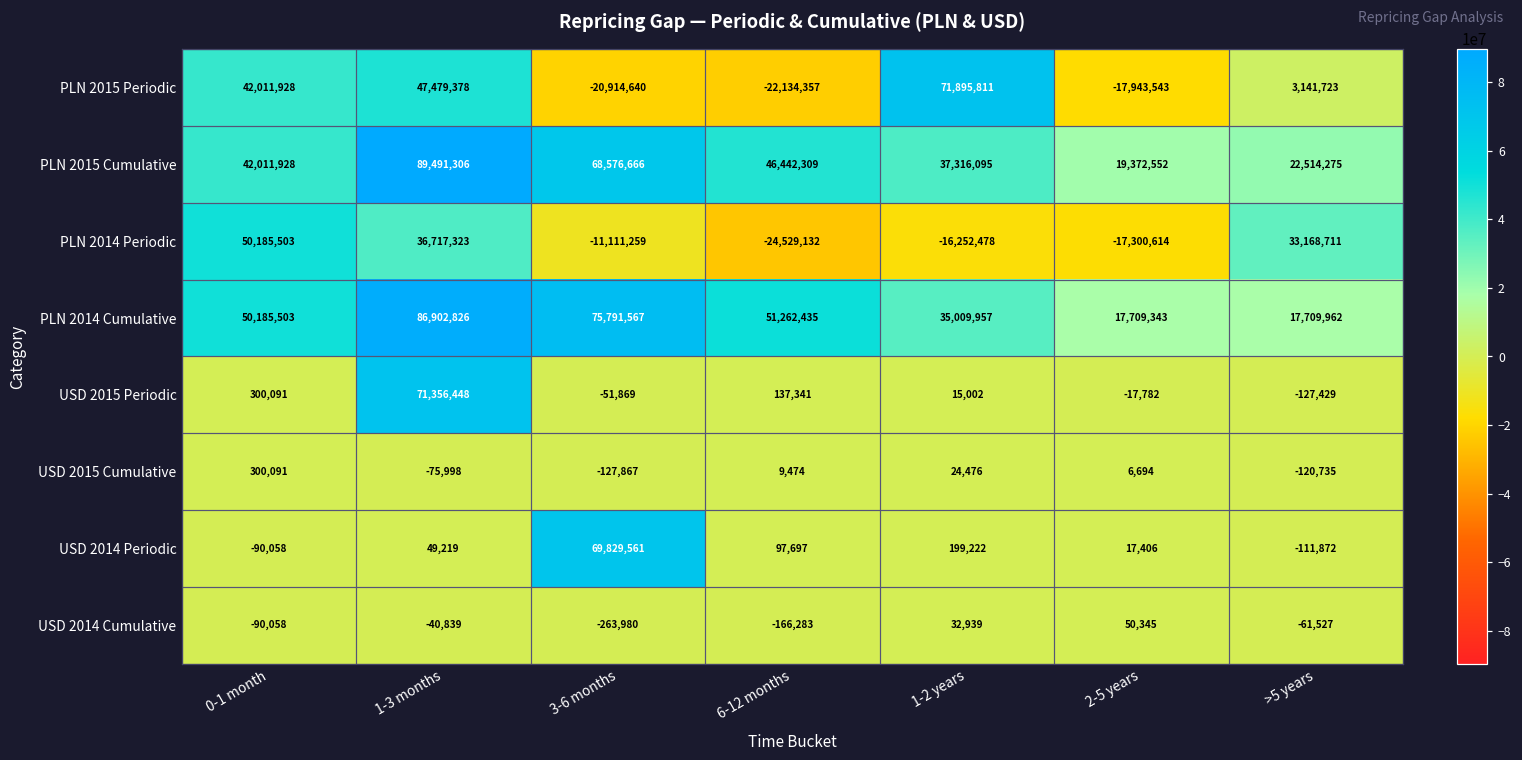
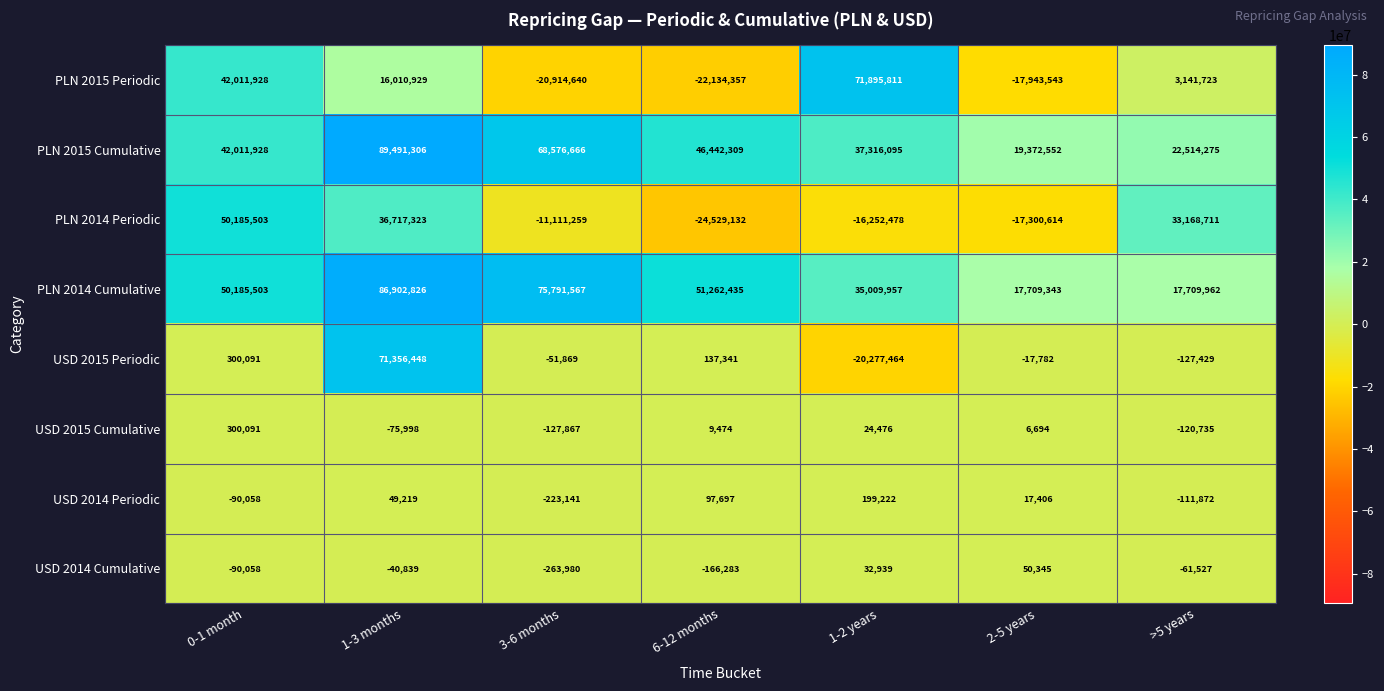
  {
    "PLN 2015 Periodic": {
      "0-1 month": "42,011,928",
-     "1-3 months": "47,479,378",
+     "1-3 months": "16,010,929",
      "3-6 months": "-20,914,640",
      "6-12 months": "-22,134,357",
      "1-2 years": "71,895,811",
      "2-5 years": "-17,943,543",
      ">5 years": "3,141,723"
    },
    "PLN 2015 Cumulative": {
      "0-1 month": "42,011,928",
      "1-3 months": "89,491,306",
      "3-6 months": "68,576,666",
      "6-12 months": "46,442,309",
      "1-2 years": "37,316,095",
      "2-5 years": "19,372,552",
      ">5 years": "22,514,275"
    },
    "PLN 2014 Periodic": {
      "0-1 month": "50,185,503",
      "1-3 months": "36,717,323",
      "3-6 months": "-11,111,259",
      "6-12 months": "-24,529,132",
      "1-2 years": "-16,252,478",
      "2-5 years": "-17,300,614",
      ">5 years": "33,168,711"
    },
    "PLN 2014 Cumulative": {
      "0-1 month": "50,185,503",
      "1-3 months": "86,902,826",
      "3-6 months": "75,791,567",
      "6-12 months": "51,262,435",
      "1-2 years": "35,009,957",
      "2-5 years": "17,709,343",
      ">5 years": "17,709,962"
    },
    "USD 2015 Periodic": {
      "0-1 month": "300,091",
      "1-3 months": "71,356,448",
      "3-6 months": "-51,869",
      "6-12 months": "137,341",
-     "1-2 years": "15,002",
+     "1-2 years": "-20,277,464",
      "2-5 years": "-17,782",
      ">5 years": "-127,429"
    },
    "USD 2015 Cumulative": {
      "0-1 month": "300,091",
      "1-3 months": "-75,998",
      "3-6 months": "-127,867",
      "6-12 months": "9,474",
      "1-2 years": "24,476",
      "2-5 years": "6,694",
      ">5 years": "-120,735"
    },
    "USD 2014 Periodic": {
      "0-1 month": "-90,058",
      "1-3 months": "49,219",
-     "3-6 months": "69,829,561",
+     "3-6 months": "-223,141",
      "6-12 months": "97,697",
      "1-2 years": "199,222",
      "2-5 years": "17,406",
      ">5 years": "-111,872"
    },
    "USD 2014 Cumulative": {
      "0-1 month": "-90,058",
      "1-3 months": "-40,839",
      "3-6 months": "-263,980",
      "6-12 months": "-166,283",
      "1-2 years": "32,939",
      "2-5 years": "50,345",
      ">5 years": "-61,527"
    }
  }
